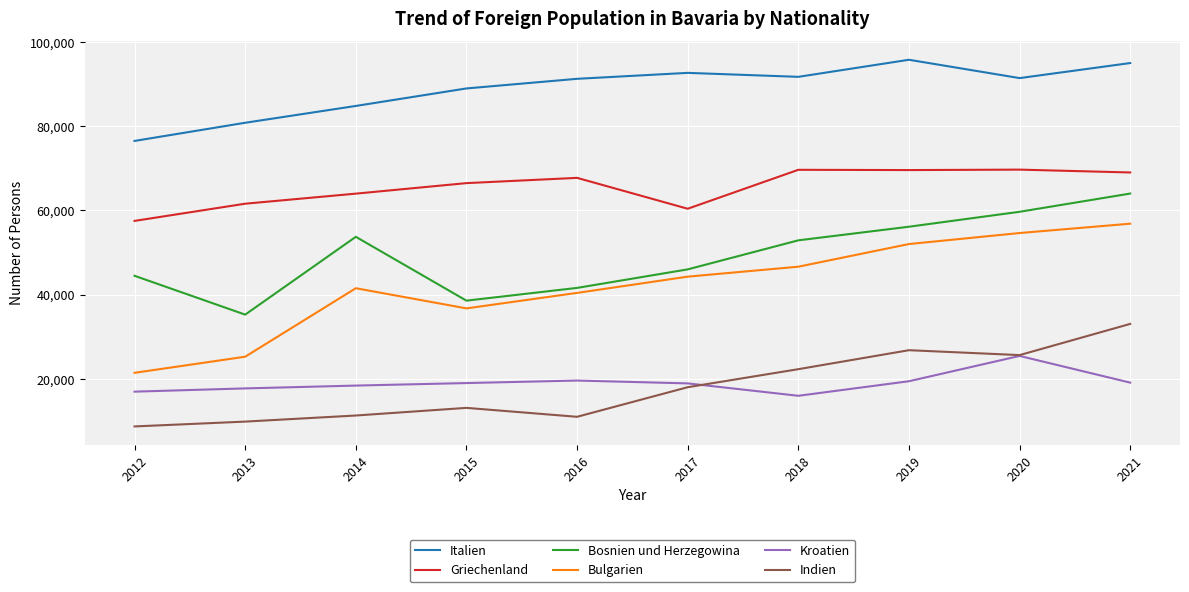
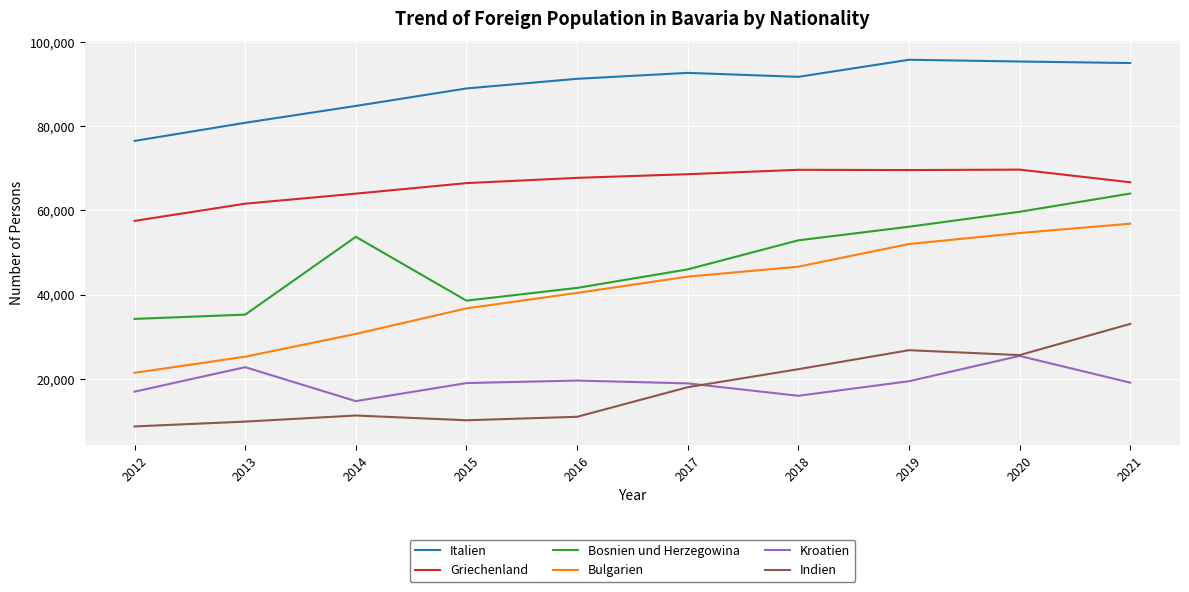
  {
    "Italien": {
      "2012": "77,000",
      "2013": "81,000",
      "2014": "85,000",
      "2015": "89,000",
      "2016": "91,000",
      "2017": "93,000",
      "2018": "92,000",
      "2019": "96,000",
-     "2020": "91,000",
+     "2020": "95,000",
      "2021": "95,000"
    },
    "Griechenland": {
      "2012": "58,000",
      "2013": "62,000",
      "2014": "64,000",
      "2015": "66,000",
      "2016": "68,000",
-     "2017": "60,000",
+     "2017": "69,000",
      "2018": "70,000",
      "2019": "70,000",
      "2020": "70,000",
-     "2021": "69,000"
+     "2021": "67,000"
    },
    "Bosnien und Herzegowina": {
-     "2012": "45,000",
+     "2012": "34,000",
      "2013": "35,000",
      "2014": "54,000",
      "2015": "39,000",
      "2016": "42,000",
      "2017": "46,000",
      "2018": "53,000",
      "2019": "56,000",
      "2020": "60,000",
      "2021": "64,000"
    },
    "Bulgarien": {
      "2012": "21,000",
      "2013": "25,000",
-     "2014": "42,000",
+     "2014": "31,000",
      "2015": "37,000",
      "2016": "40,000",
      "2017": "44,000",
      "2018": "47,000",
      "2019": "52,000",
      "2020": "55,000",
      "2021": "57,000"
    },
    "Kroatien": {
      "2012": "17,000",
-     "2013": "18,000",
-     "2014": "18,000",
+     "2013": "23,000",
+     "2014": "15,000",
      "2015": "19,000",
      "2016": "20,000",
      "2017": "19,000",
      "2018": "16,000",
      "2019": "19,000",
      "2021": "19,000"
    },
    "Indien": {
      "2012": "9,000",
      "2013": "10,000",
      "2014": "11,000",
-     "2015": "13,000",
+     "2015": "10,000",
      "2016": "11,000",
      "2017": "18,000",
      "2018": "22,000",
      "2019": "27,000",
      "2021": "33,000"
    }
  }
